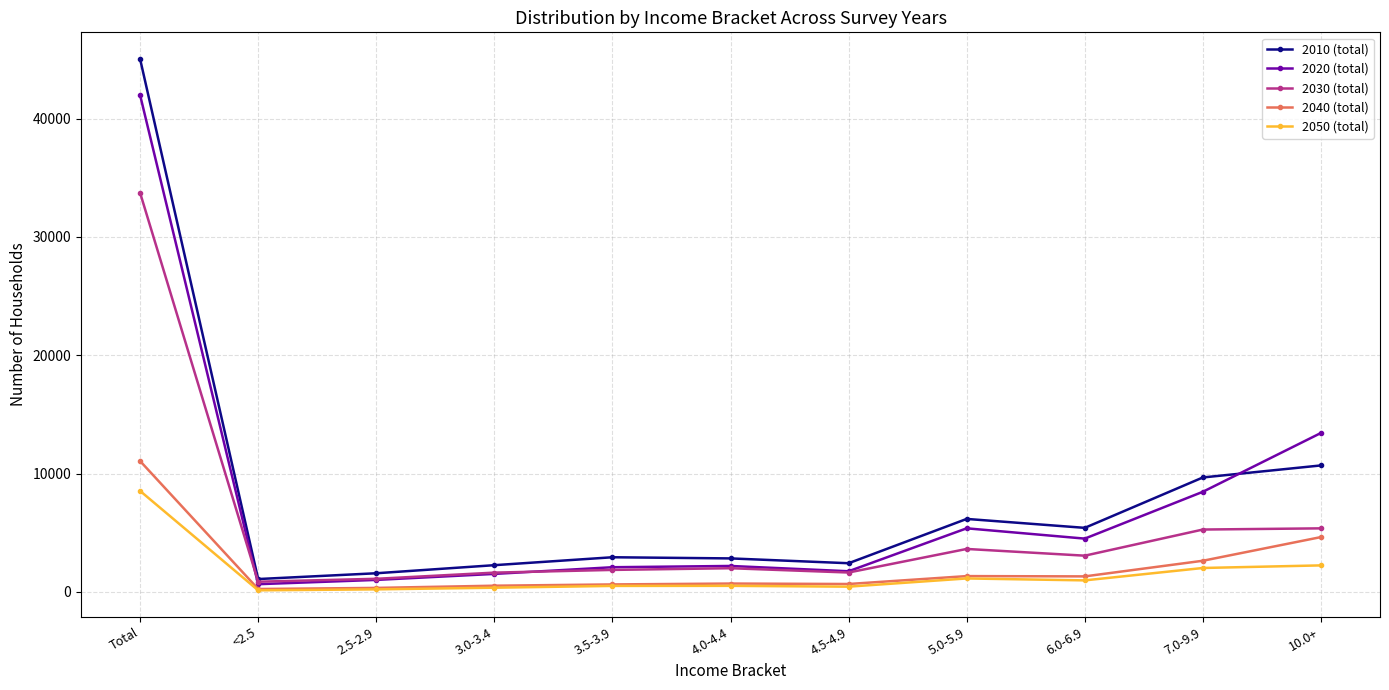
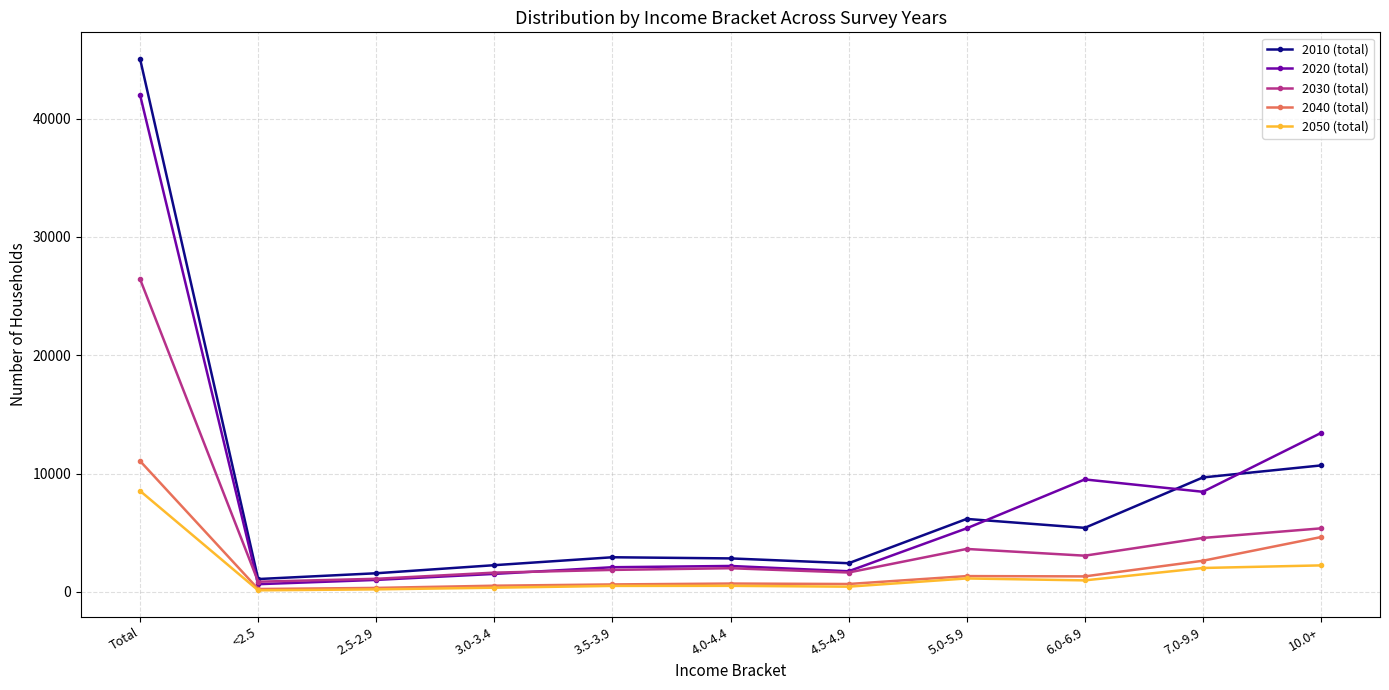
  {
    "2010 (total)": {
      "Total": 45100,
      "<2.5": 1100,
      "2.5-2.9": 1600,
      "3.0-3.4": 2300,
      "3.5-3.9": 2900,
      "4.0-4.4": 2800,
      "4.5-4.9": 2400,
      "5.0-5.9": 6200,
      "6.0-6.9": 5400,
      "7.0-9.9": 9700,
      "10.0+": 10700
    },
    "2020 (total)": {
      "Total": 42000,
      "3.5-3.9": 2100,
      "5.0-5.9": 5400,
-     "6.0-6.9": 4500,
+     "6.0-6.9": 9500,
      "7.0-9.9": 8500,
      "10.0+": 13400
    },
    "2030 (total)": {
-     "Total": 33700,
+     "Total": 26400,
      "3.5-3.9": 1900,
      "5.0-5.9": 3600,
      "6.0-6.9": 3100,
-     "7.0-9.9": 5300,
+     "7.0-9.9": 4600,
      "10.0+": 5400
    },
    "2040 (total)": {
      "Total": 11100,
      "4.5-4.9": 700,
      "6.0-6.9": 1300,
      "7.0-9.9": 2600,
      "10.0+": 4600
    },
    "2050 (total)": {
      "Total": 8500,
      "4.5-4.9": 400,
      "6.0-6.9": 1000,
      "7.0-9.9": 2000,
      "10.0+": 2200
    }
  }
